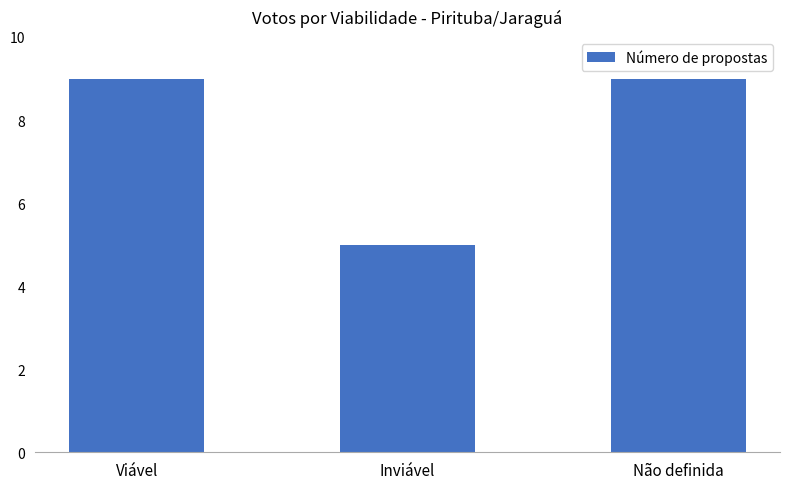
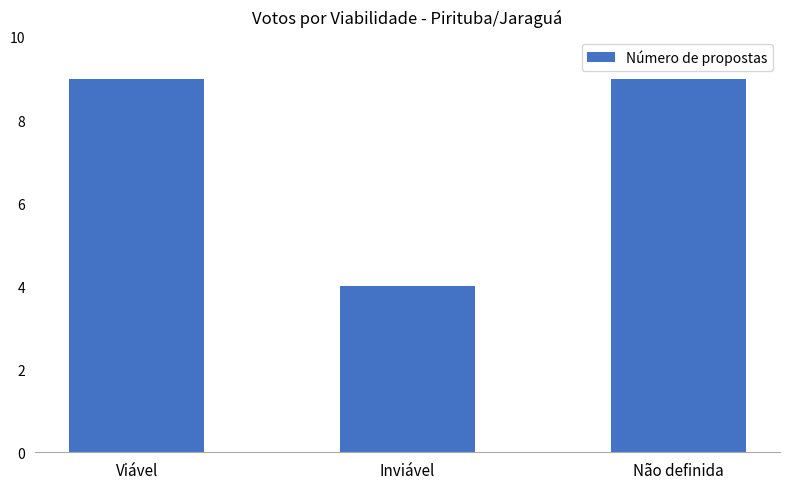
  {
    "Viável": 9,
-   "Inviável": 5,
+   "Inviável": 4,
    "Não definida": 9
  }
